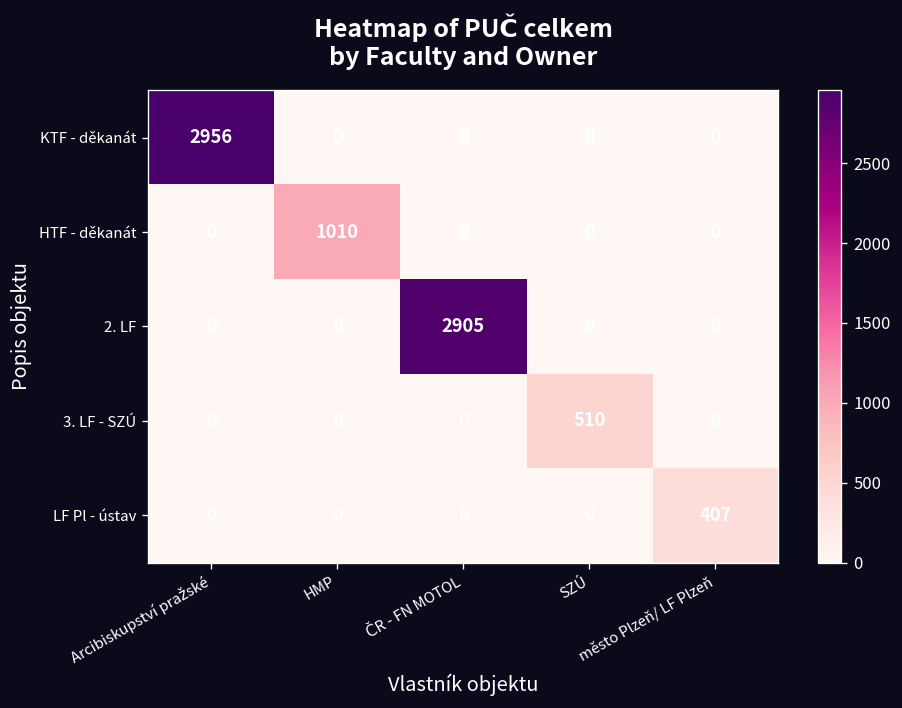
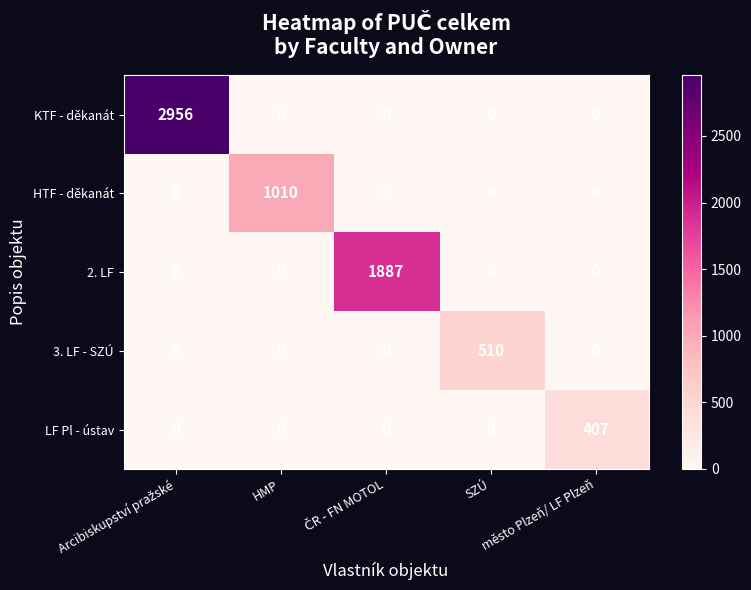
  {
    "KTF - děkanát": {
      "Arcibiskupství pražské": 2956
    },
    "HTF - děkanát": {
      "HMP": 1010
    },
    "2. LF": {
-     "ČR - FN MOTOL": 2905
+     "ČR - FN MOTOL": 1887
    }
  }
